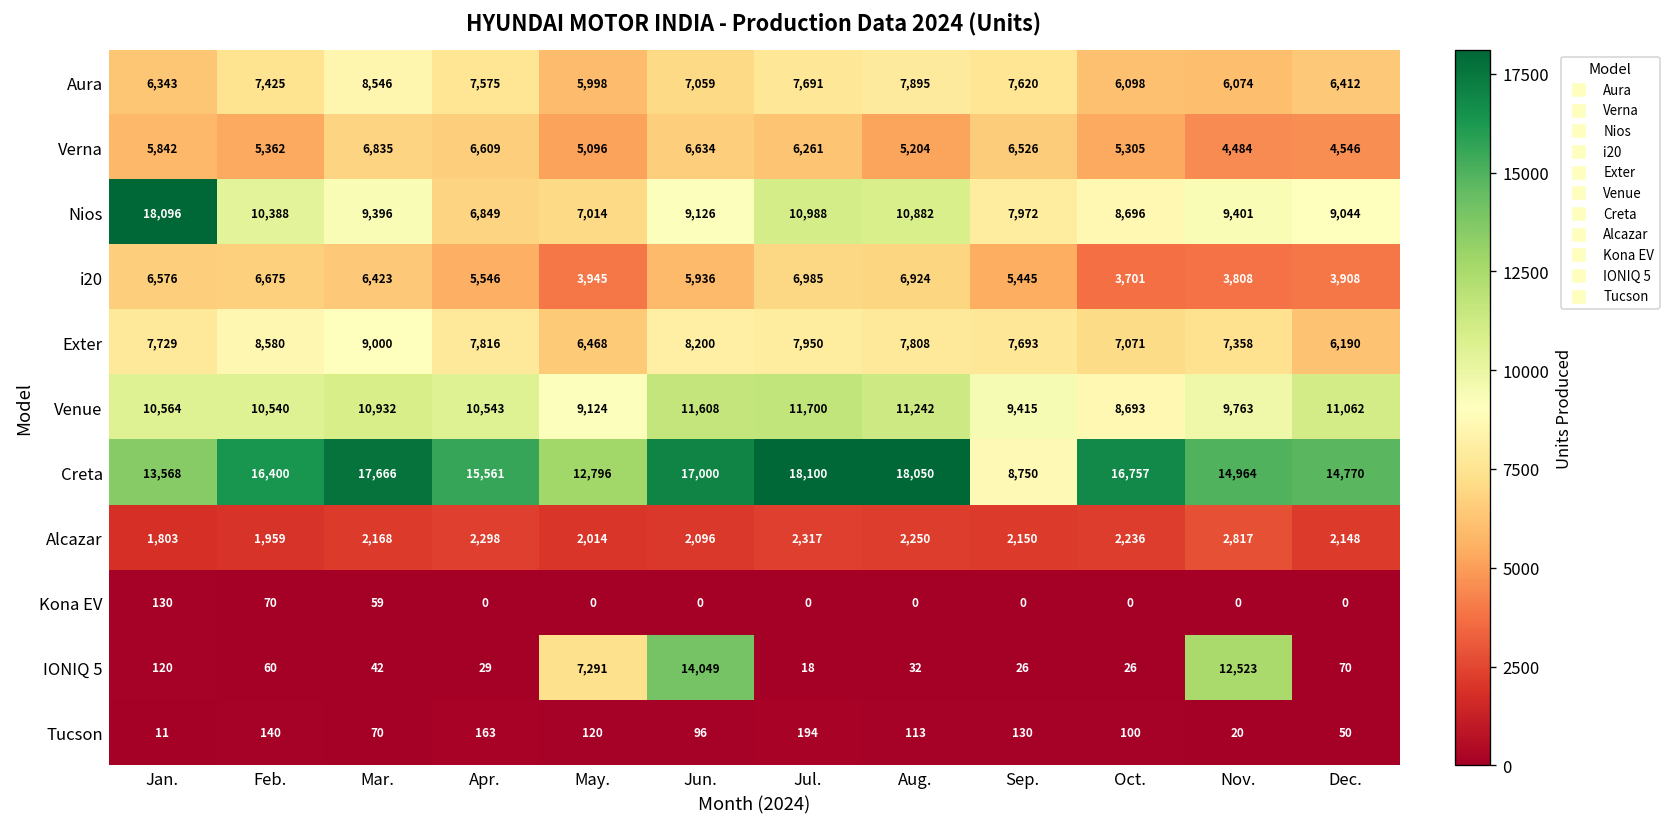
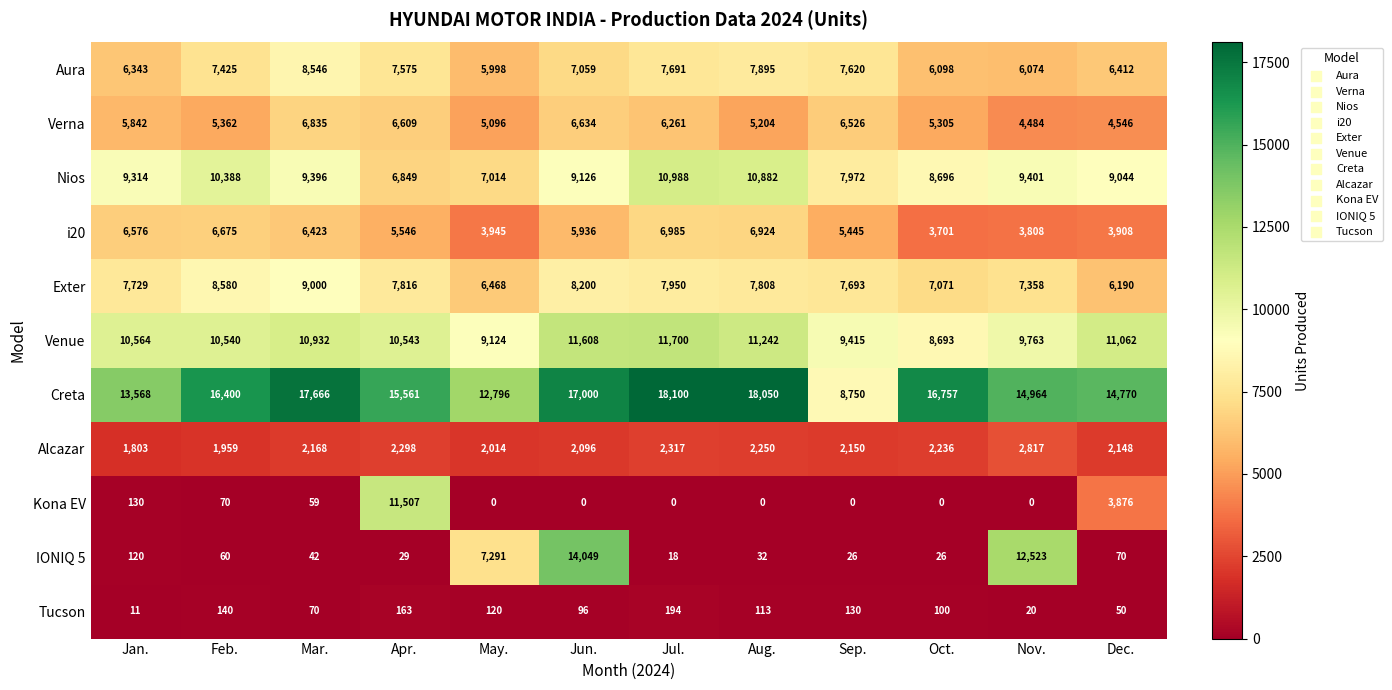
  {
    "Aura": {
      "Jan.": "6,343",
      "Feb.": "7,425",
      "Mar.": "8,546",
      "Apr.": "7,575",
      "May.": "5,998",
      "Jun.": "7,059",
      "Jul.": "7,691",
      "Aug.": "7,895",
      "Sep.": "7,620",
      "Oct.": "6,098",
      "Nov.": "6,074",
      "Dec.": "6,412"
    },
    "Verna": {
      "Jan.": "5,842",
      "Feb.": "5,362",
      "Mar.": "6,835",
      "Apr.": "6,609",
      "May.": "5,096",
      "Jun.": "6,634",
      "Jul.": "6,261",
      "Aug.": "5,204",
      "Sep.": "6,526",
      "Oct.": "5,305",
      "Nov.": "4,484",
      "Dec.": "4,546"
    },
    "Nios": {
-     "Jan.": "18,096",
+     "Jan.": "9,314",
      "Feb.": "10,388",
      "Mar.": "9,396",
      "Apr.": "6,849",
      "May.": "7,014",
      "Jun.": "9,126",
      "Jul.": "10,988",
      "Aug.": "10,882",
      "Sep.": "7,972",
      "Oct.": "8,696",
      "Nov.": "9,401",
      "Dec.": "9,044"
    },
    "i20": {
      "Jan.": "6,576",
      "Feb.": "6,675",
      "Mar.": "6,423",
      "Apr.": "5,546",
      "May.": "3,945",
      "Jun.": "5,936",
      "Jul.": "6,985",
      "Aug.": "6,924",
      "Sep.": "5,445",
      "Oct.": "3,701",
      "Nov.": "3,808",
      "Dec.": "3,908"
    },
    "Exter": {
      "Jan.": "7,729",
      "Feb.": "8,580",
      "Mar.": "9,000",
      "Apr.": "7,816",
      "May.": "6,468",
      "Jun.": "8,200",
      "Jul.": "7,950",
      "Aug.": "7,808",
      "Sep.": "7,693",
      "Oct.": "7,071",
      "Nov.": "7,358",
      "Dec.": "6,190"
    },
    "Venue": {
      "Jan.": "10,564",
      "Feb.": "10,540",
      "Mar.": "10,932",
      "Apr.": "10,543",
      "May.": "9,124",
      "Jun.": "11,608",
      "Jul.": "11,700",
      "Aug.": "11,242",
      "Sep.": "9,415",
      "Oct.": "8,693",
      "Nov.": "9,763",
      "Dec.": "11,062"
    },
    "Creta": {
      "Jan.": "13,568",
      "Feb.": "16,400",
      "Mar.": "17,666",
      "Apr.": "15,561",
      "May.": "12,796",
      "Jun.": "17,000",
      "Jul.": "18,100",
      "Aug.": "18,050",
      "Sep.": "8,750",
      "Oct.": "16,757",
      "Nov.": "14,964",
      "Dec.": "14,770"
    },
    "Alcazar": {
      "Jan.": "1,803",
      "Feb.": "1,959",
      "Mar.": "2,168",
      "Apr.": "2,298",
      "May.": "2,014",
      "Jun.": "2,096",
      "Jul.": "2,317",
      "Aug.": "2,250",
      "Sep.": "2,150",
      "Oct.": "2,236",
      "Nov.": "2,817",
      "Dec.": "2,148"
    },
    "Kona EV": {
      "Jan.": "130",
      "Feb.": "70",
      "Mar.": "59",
-     "Apr.": "0",
+     "Apr.": "11,507",
      "May.": "0",
      "Jun.": "0",
      "Jul.": "0",
      "Aug.": "0",
      "Sep.": "0",
      "Oct.": "0",
      "Nov.": "0",
-     "Dec.": "0"
+     "Dec.": "3,876"
    },
    "IONIQ 5": {
      "Jan.": "120",
      "Feb.": "60",
      "Mar.": "42",
      "Apr.": "29",
      "May.": "7,291",
      "Jun.": "14,049",
      "Jul.": "18",
      "Aug.": "32",
      "Sep.": "26",
      "Oct.": "26",
      "Nov.": "12,523",
      "Dec.": "70"
    },
    "Tucson": {
      "Jan.": "11",
      "Feb.": "140",
      "Mar.": "70",
      "Apr.": "163",
      "May.": "120",
      "Jun.": "96",
      "Jul.": "194",
      "Aug.": "113",
      "Sep.": "130",
      "Oct.": "100",
      "Nov.": "20",
      "Dec.": "50"
    }
  }
